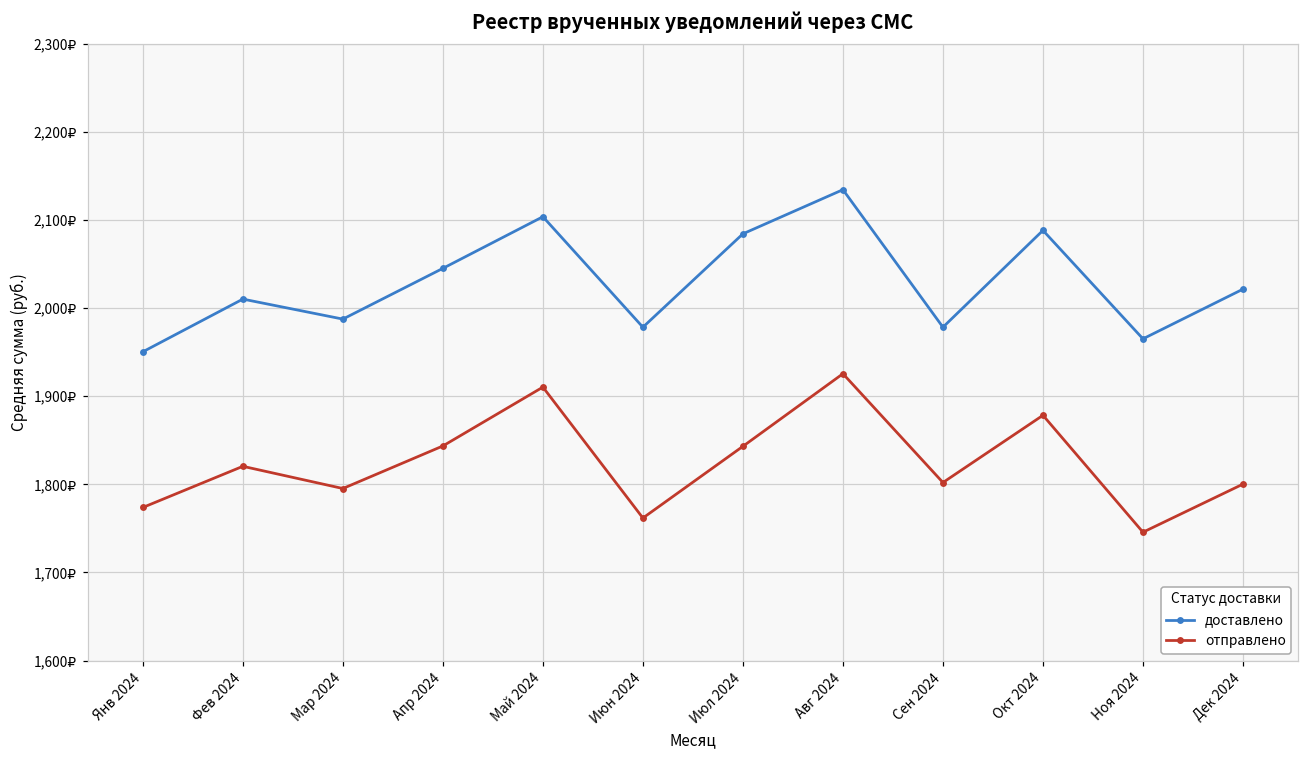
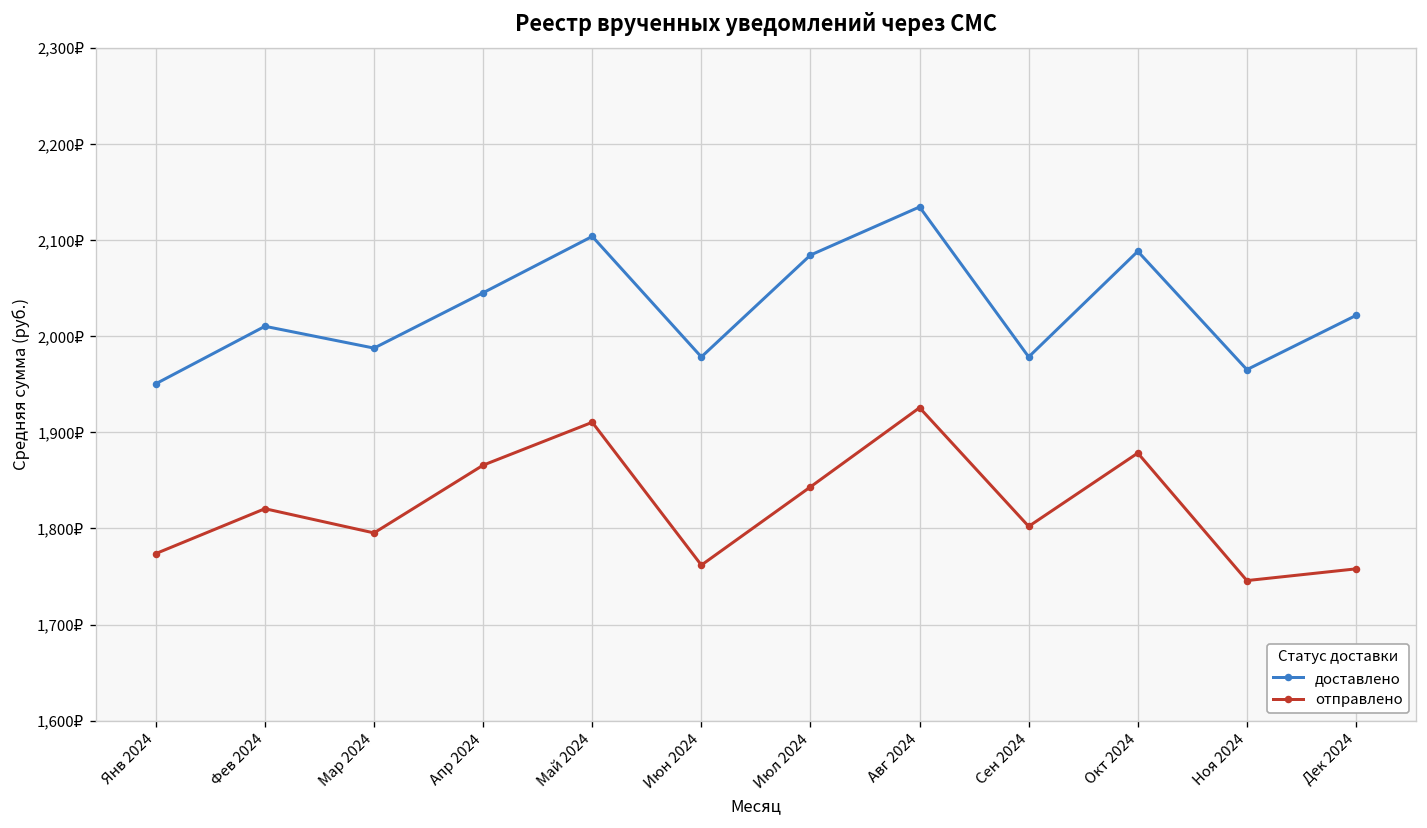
  {
    "доставлено": {
      "Янв 2024": "1,950₽",
      "Фев 2024": "2,010₽",
      "Мар 2024": "1,990₽",
      "Апр 2024": "2,050₽",
      "Май 2024": "2,100₽",
      "Июн 2024": "1,980₽",
      "Июл 2024": "2,080₽",
      "Авг 2024": "2,130₽",
      "Сен 2024": "1,980₽",
      "Окт 2024": "2,090₽",
      "Ноя 2024": "1,970₽",
      "Дек 2024": "2,020₽"
    },
    "отправлено": {
      "Янв 2024": "1,770₽",
      "Фев 2024": "1,820₽",
      "Мар 2024": "1,800₽",
-     "Апр 2024": "1,840₽",
+     "Апр 2024": "1,870₽",
      "Май 2024": "1,910₽",
      "Июн 2024": "1,760₽",
      "Июл 2024": "1,840₽",
      "Авг 2024": "1,930₽",
      "Сен 2024": "1,800₽",
      "Окт 2024": "1,880₽",
      "Ноя 2024": "1,750₽",
-     "Дек 2024": "1,800₽"
+     "Дек 2024": "1,760₽"
    }
  }
